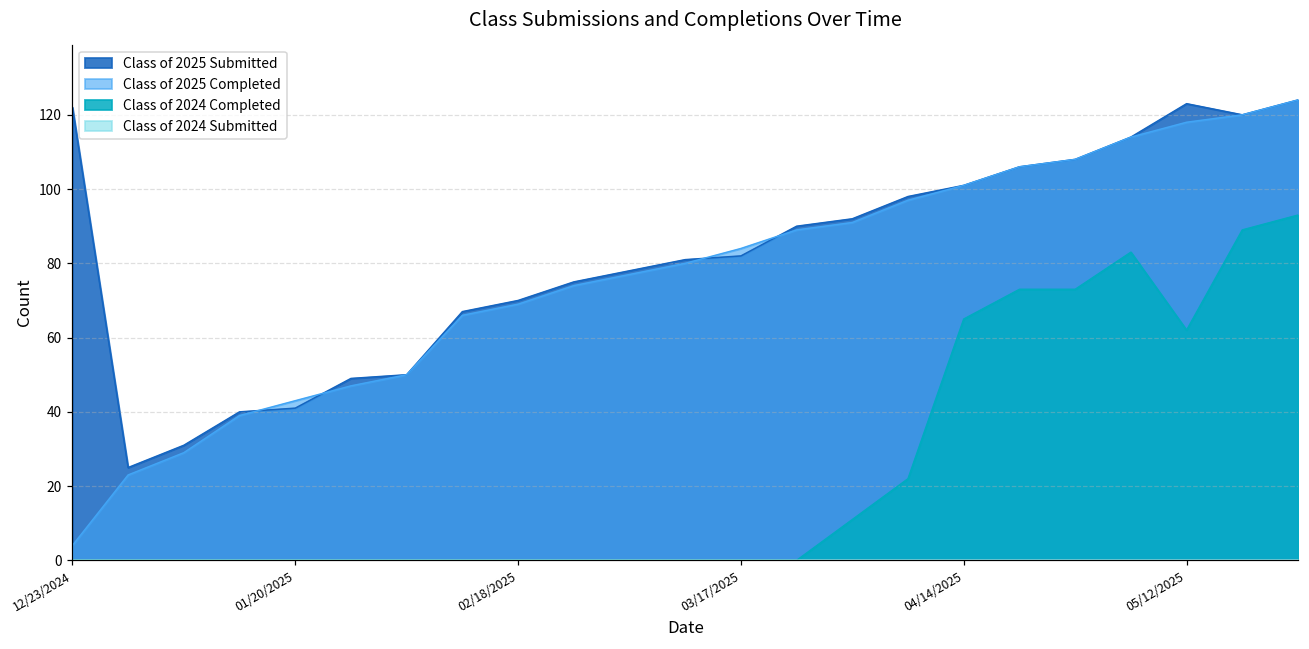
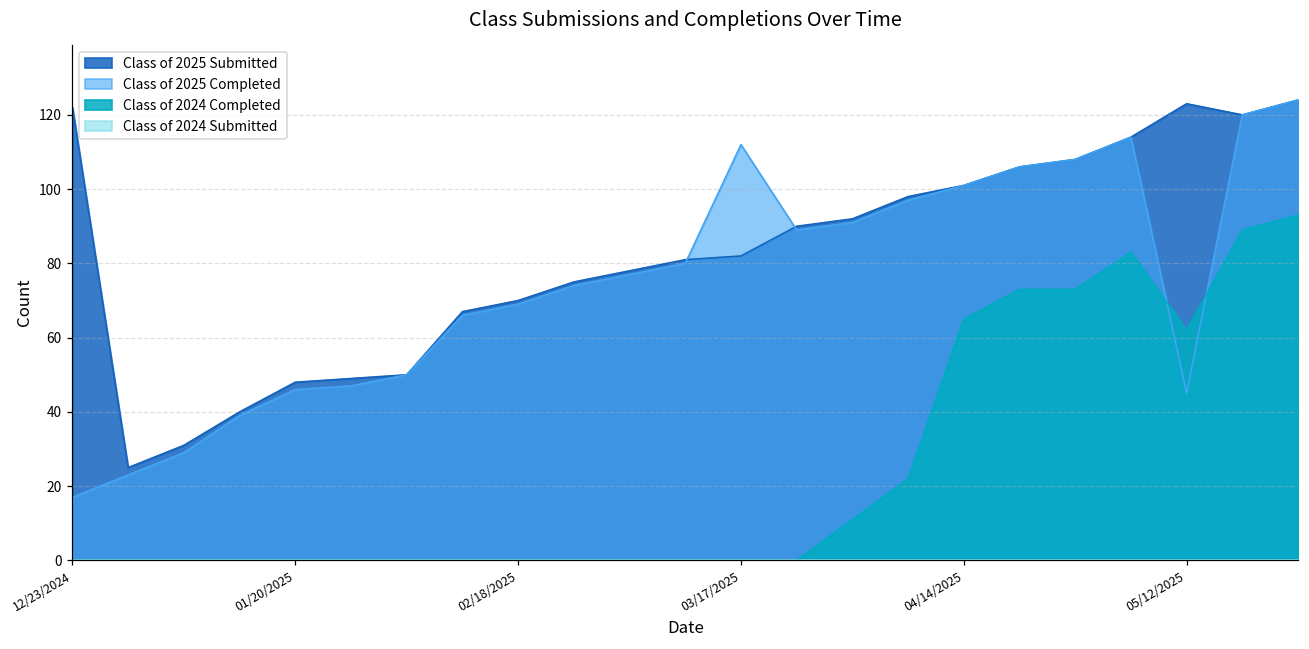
  {
    "Class of 2025 Submitted": {
      "12/23/2024": 122,
-     "01/20/2025": 41,
+     "01/20/2025": 48,
      "02/18/2025": 70,
      "03/17/2025": 82,
      "05/12/2025": 123
    },
    "Class of 2025 Completed": {
-     "12/23/2024": 4,
-     "01/20/2025": 43,
+     "12/23/2024": 17,
+     "01/20/2025": 46,
      "02/18/2025": 69,
-     "03/17/2025": 84,
-     "05/12/2025": 118
+     "03/17/2025": 112,
+     "05/12/2025": 45
    },
    "Class of 2024 Completed": {
      "04/14/2025": 65,
      "05/12/2025": 62
    },
    "Class of 2024 Submitted": {
      "04/14/2025": 0,
      "05/12/2025": 0
    }
  }
